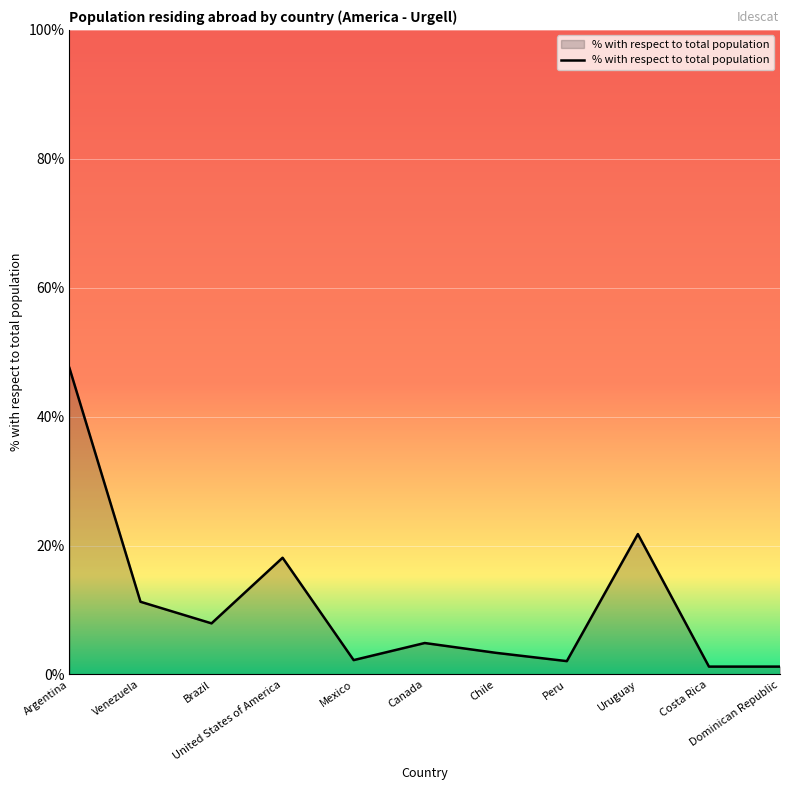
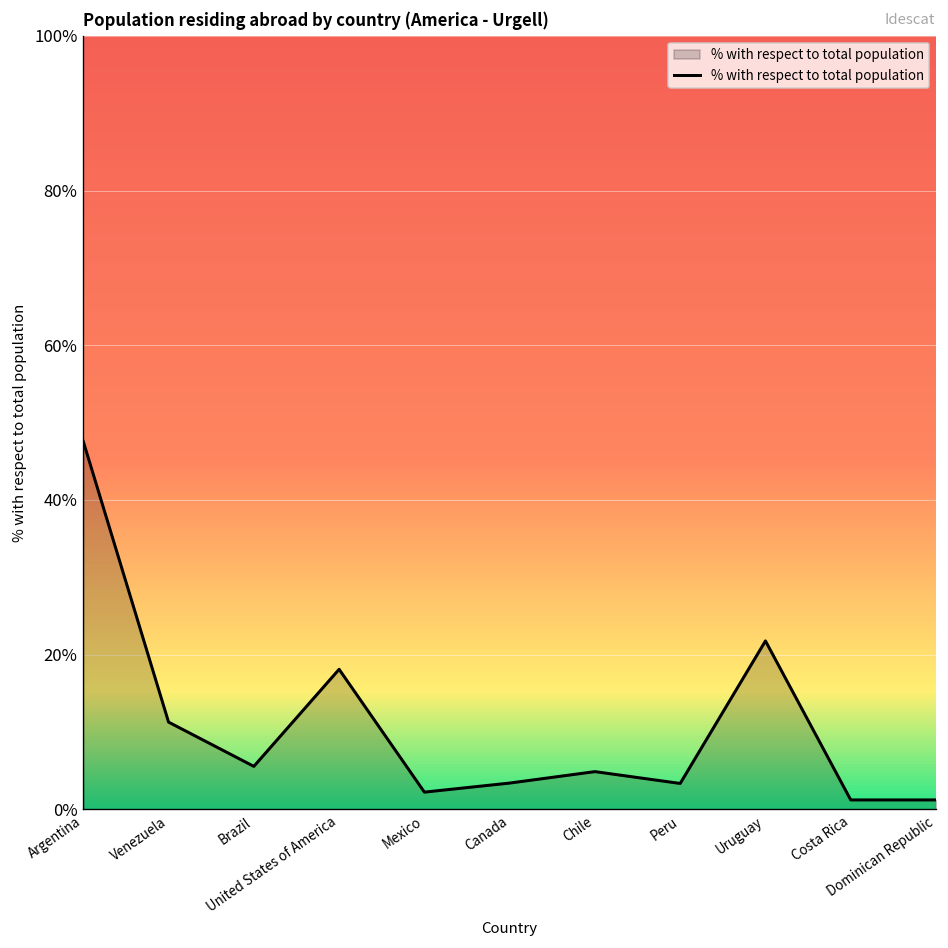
  {
    "Argentina": "48%",
    "Venezuela": "11%",
-   "Brazil": "8%",
+   "Brazil": "6%",
    "United States of America": "18%",
    "Mexico": "2%",
-   "Canada": "5%",
-   "Chile": "3%",
-   "Peru": "2%",
+   "Canada": "3%",
+   "Chile": "5%",
+   "Peru": "3%",
    "Uruguay": "22%",
    "Costa Rica": "1%",
    "Dominican Republic": "1%"
  }
